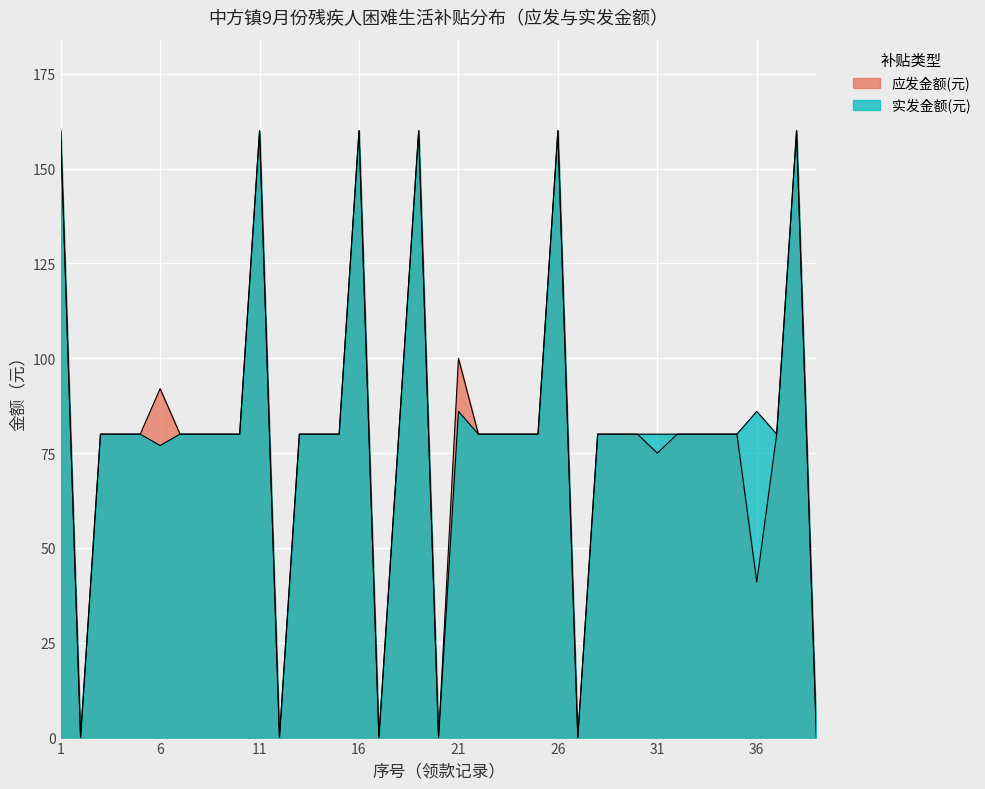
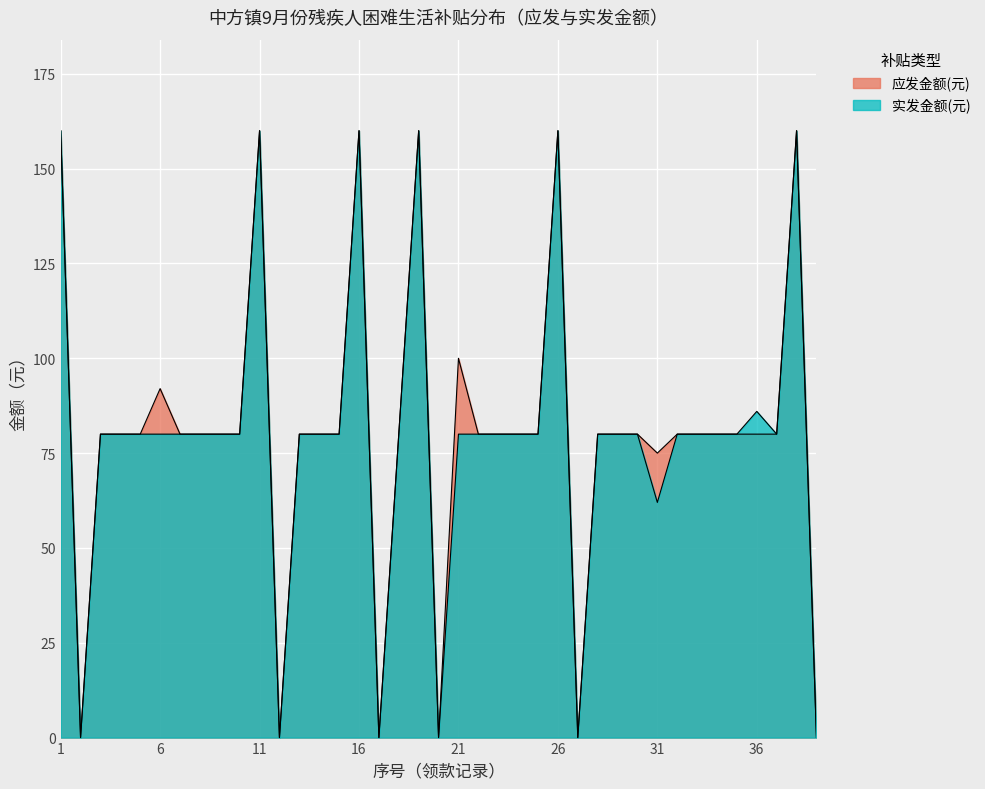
  {
    "应发金额(元)": {
      "6": 92,
      "21": 100,
      "31": 75,
-     "36": 41
+     "36": 80
    },
    "实发金额(元)": {
-     "6": 77,
-     "21": 86,
-     "31": 80,
+     "6": 80,
+     "21": 80,
+     "31": 62,
      "36": 86
    }
  }
